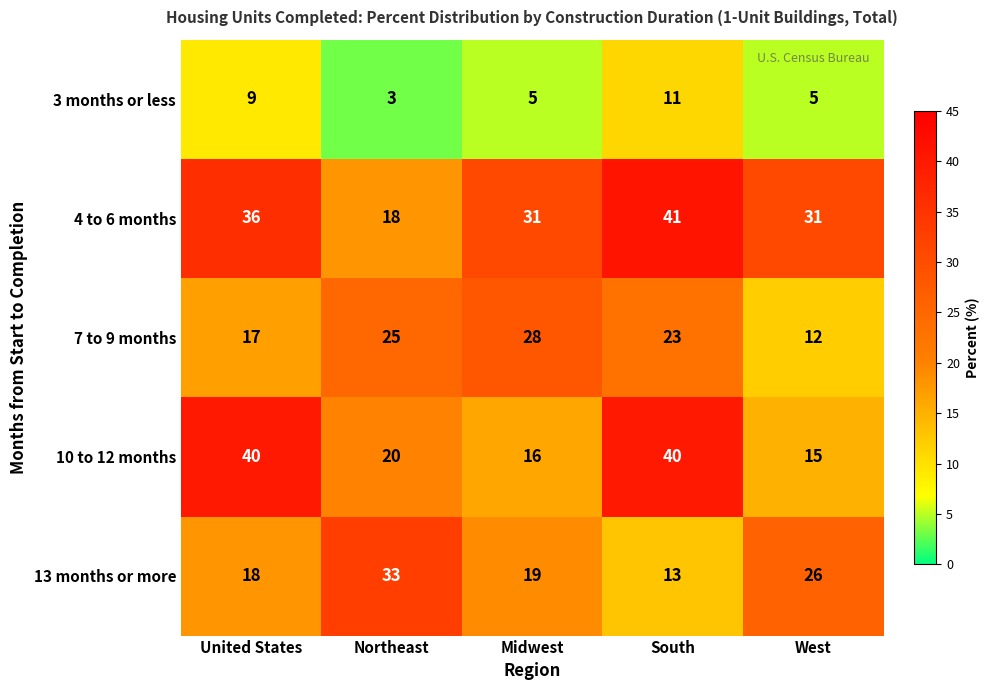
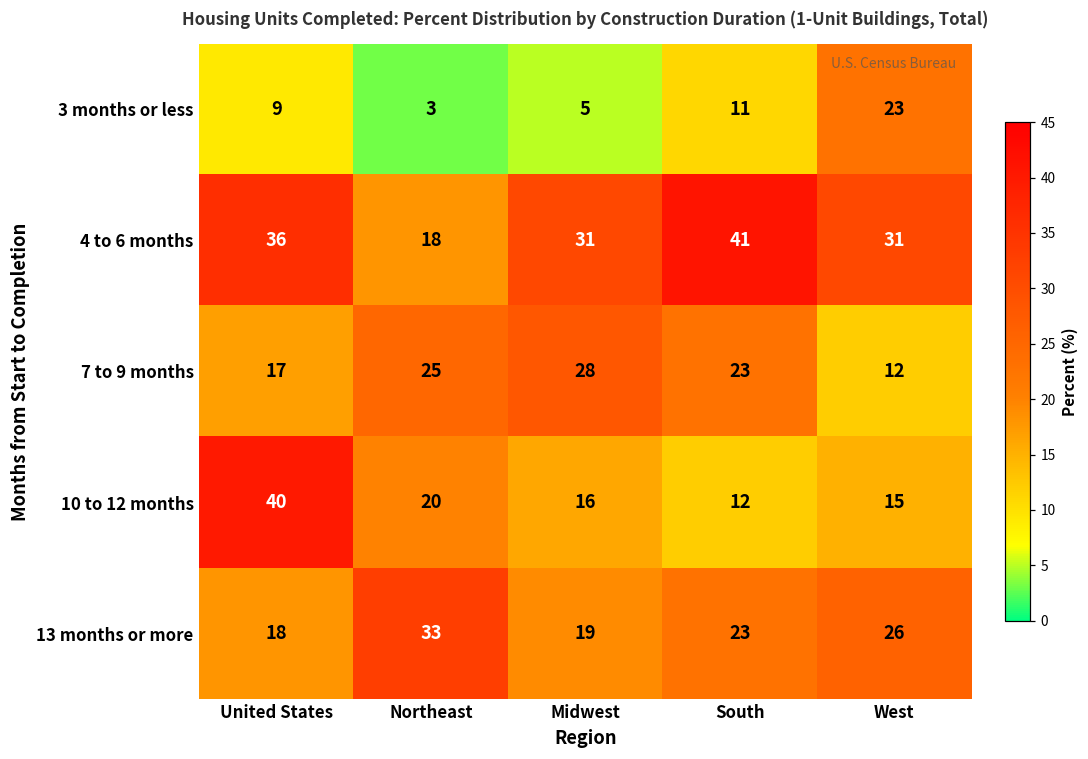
  {
    "3 months or less": {
      "United States": 9,
      "Northeast": 3,
      "Midwest": 5,
      "South": 11,
-     "West": 5
+     "West": 23
    },
    "4 to 6 months": {
      "United States": 36,
      "Northeast": 18,
      "Midwest": 31,
      "South": 41,
      "West": 31
    },
    "7 to 9 months": {
      "United States": 17,
      "Northeast": 25,
      "Midwest": 28,
      "South": 23,
      "West": 12
    },
    "10 to 12 months": {
      "United States": 40,
      "Northeast": 20,
      "Midwest": 16,
-     "South": 40,
+     "South": 12,
      "West": 15
    },
    "13 months or more": {
      "United States": 18,
      "Northeast": 33,
      "Midwest": 19,
-     "South": 13,
+     "South": 23,
      "West": 26
    }
  }
